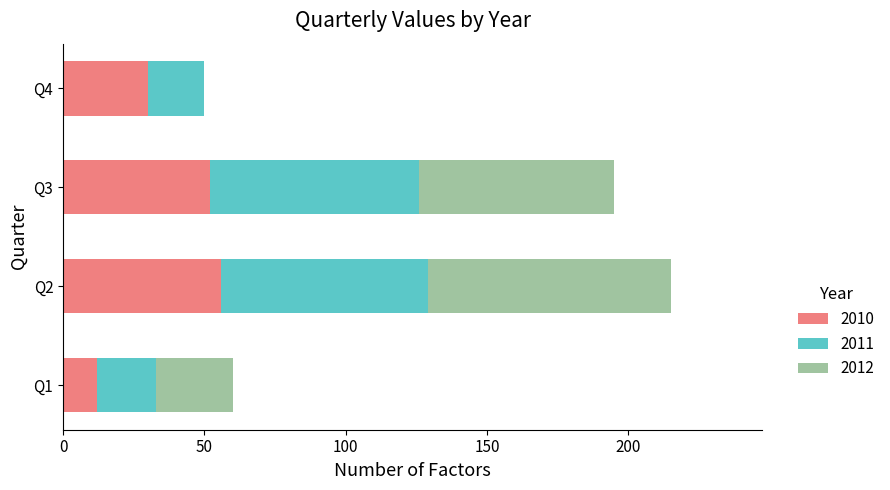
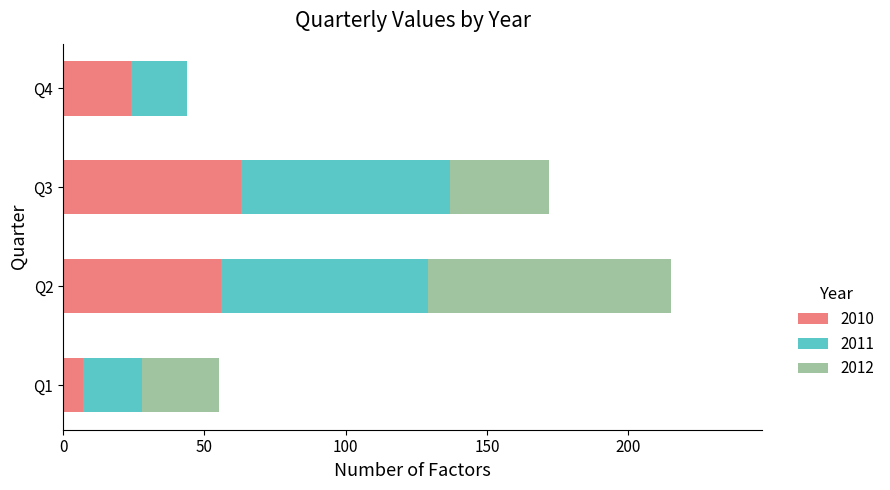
  {
    "2010": {
-     "Q4": 30,
-     "Q3": 52,
+     "Q4": 24,
+     "Q3": 63,
      "Q2": 56,
-     "Q1": 12
+     "Q1": 7
    },
    "2011": {
      "Q4": 20,
      "Q3": 74,
      "Q2": 73,
      "Q1": 21
    },
    "2012": {
      "Q4": 0,
-     "Q3": 69,
+     "Q3": 35,
      "Q2": 86,
      "Q1": 27
    }
  }
